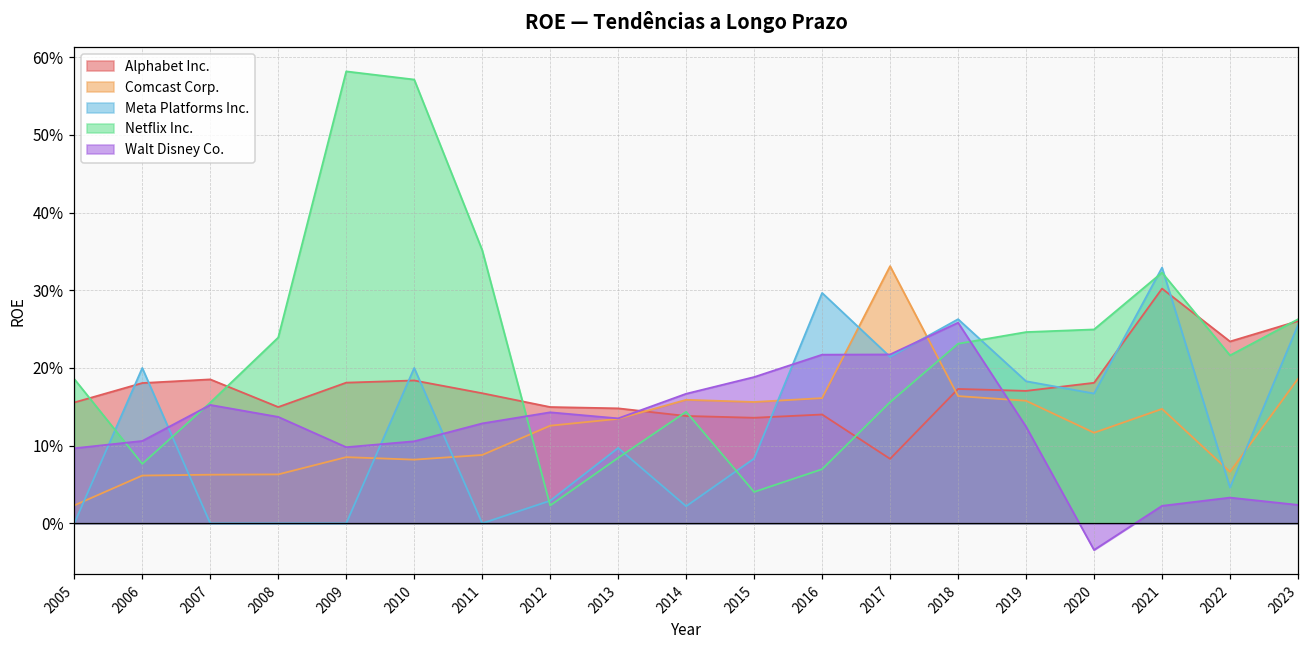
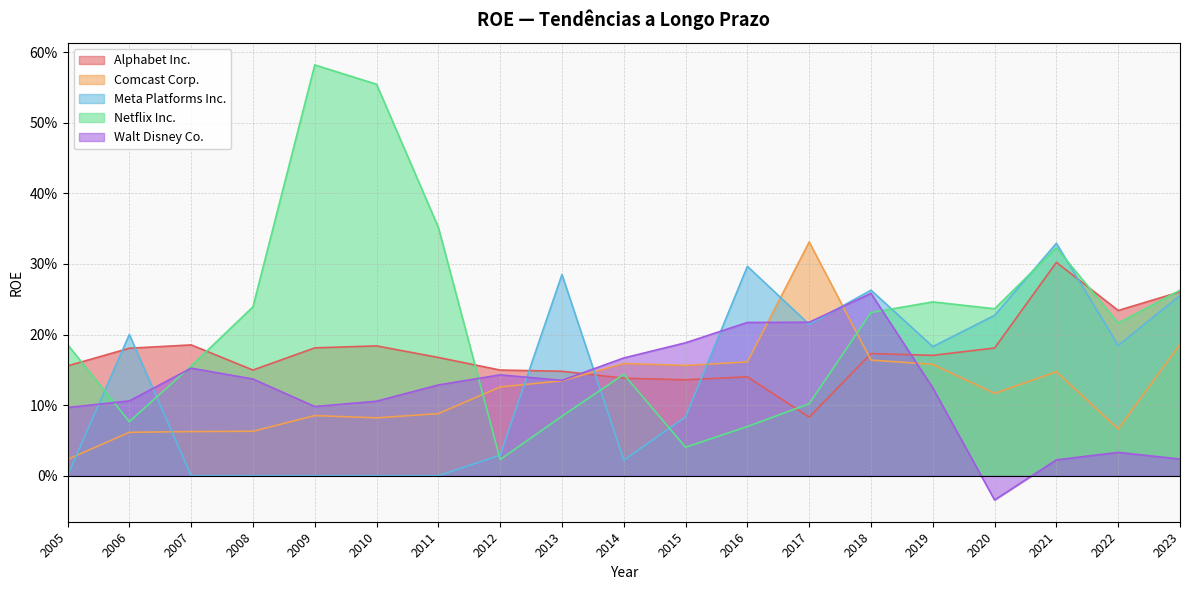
  {
    "Meta Platforms Inc.": {
      "2005": "0%",
      "2006": "20%",
      "2007": "0%",
      "2008": "0%",
      "2009": "0%",
-     "2010": "20%",
+     "2010": "0%",
      "2011": "0%",
      "2012": "3%",
-     "2013": "10%",
+     "2013": "28%",
      "2014": "2%",
      "2015": "8%",
      "2016": "30%",
      "2018": "26%",
      "2019": "18%",
-     "2020": "17%",
+     "2020": "23%",
      "2021": "33%",
-     "2022": "5%",
+     "2022": "18%",
      "2023": "26%"
    },
    "Netflix Inc.": {
      "2005": "19%",
      "2006": "8%",
      "2008": "24%",
      "2009": "58%",
-     "2010": "57%",
+     "2010": "55%",
      "2011": "35%",
      "2012": "2%",
      "2013": "8%",
      "2014": "14%",
      "2015": "4%",
      "2016": "7%",
-     "2017": "16%",
+     "2017": "10%",
      "2018": "23%",
      "2019": "25%",
-     "2020": "25%",
+     "2020": "24%",
      "2021": "32%",
      "2022": "22%"
    }
  }
